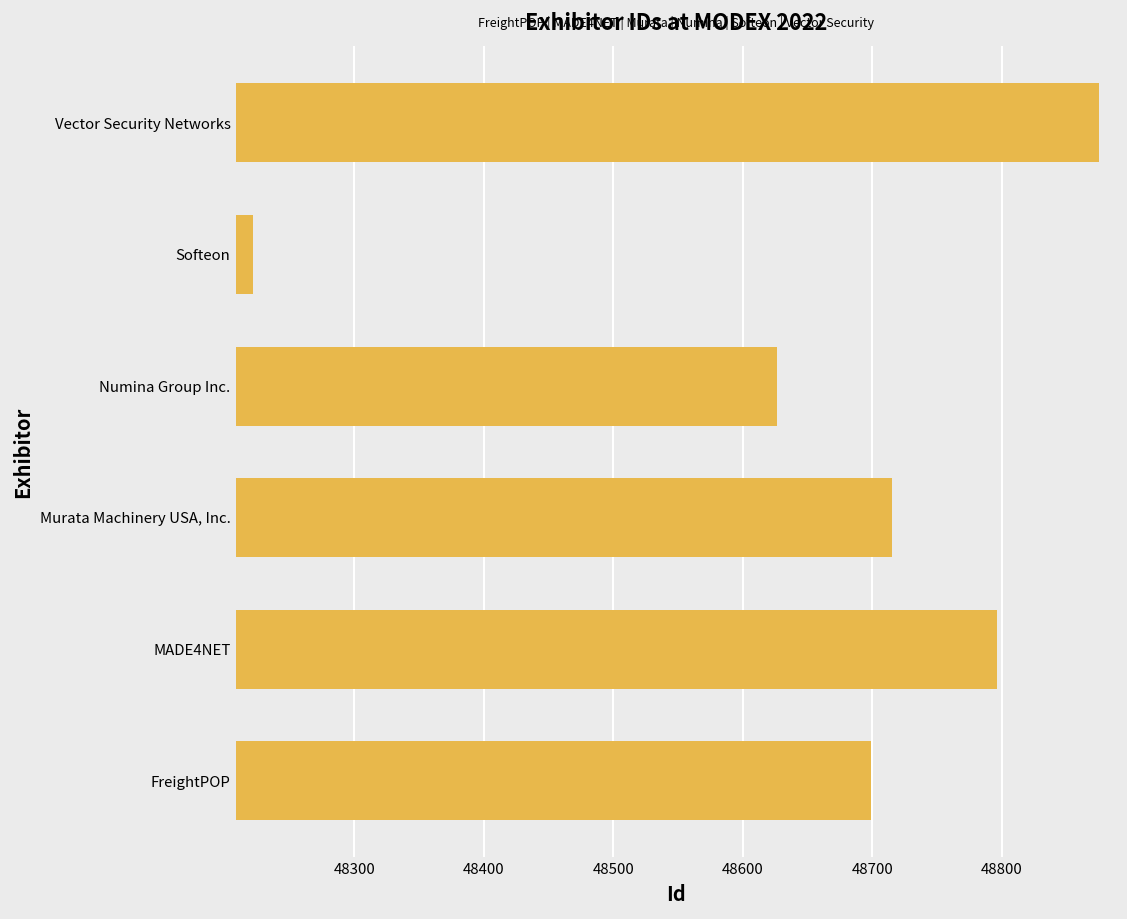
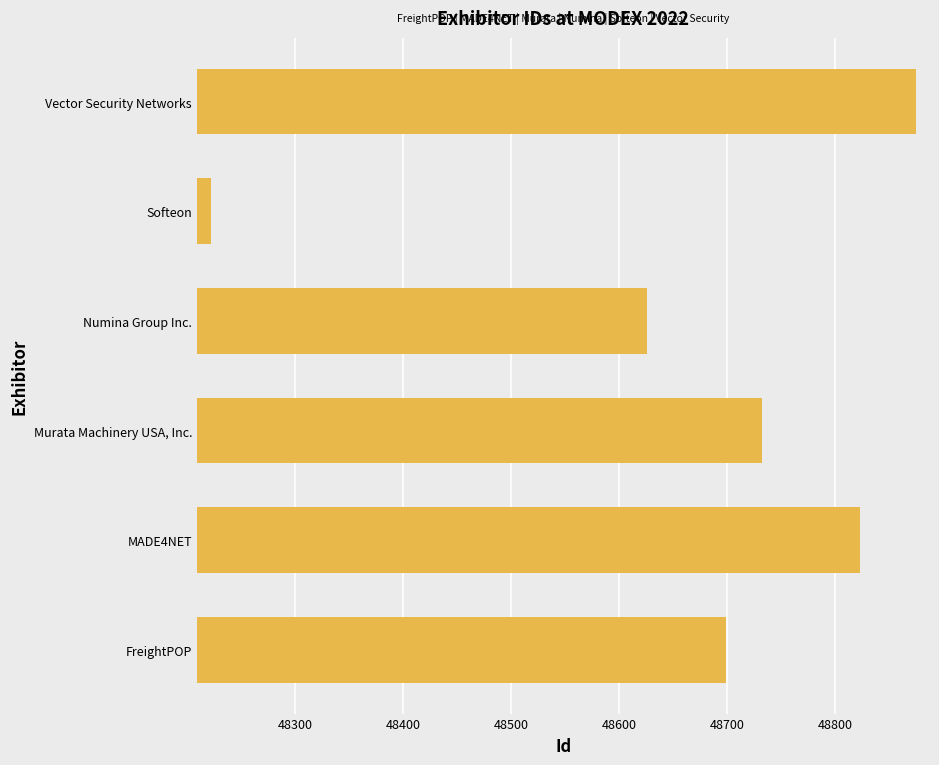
  {
    "Vector Security Networks": 48875,
    "Softeon": 48222,
    "Numina Group Inc.": 48626,
-   "Murata Machinery USA, Inc.": 48715,
-   "MADE4NET": 48796,
+   "Murata Machinery USA, Inc.": 48732,
+   "MADE4NET": 48823,
    "FreightPOP": 48699
  }
